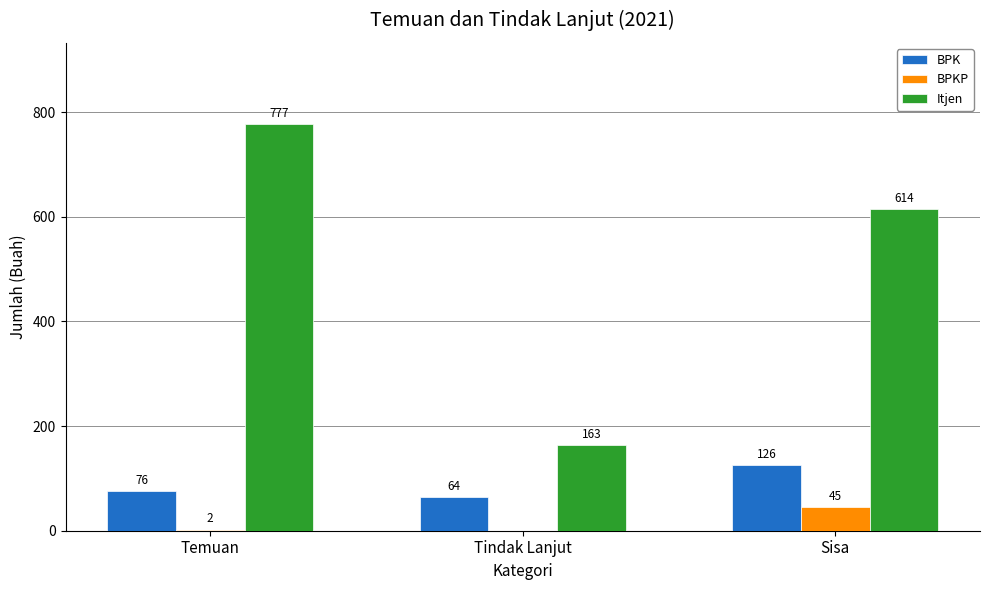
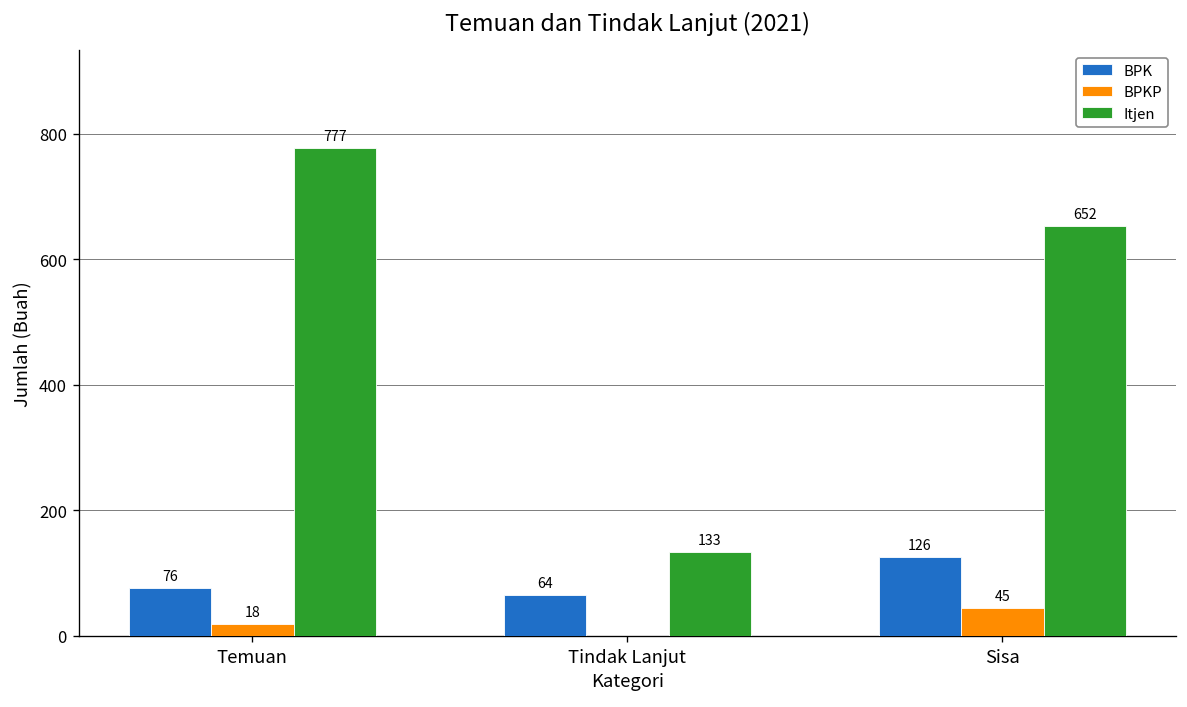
  {
    "BPK": {
      "Temuan": 76,
      "Tindak Lanjut": 64,
      "Sisa": 126
    },
    "BPKP": {
-     "Temuan": 2,
+     "Temuan": 18,
      "Sisa": 45
    },
    "Itjen": {
      "Temuan": 777,
-     "Tindak Lanjut": 163,
-     "Sisa": 614
+     "Tindak Lanjut": 133,
+     "Sisa": 652
    }
  }
